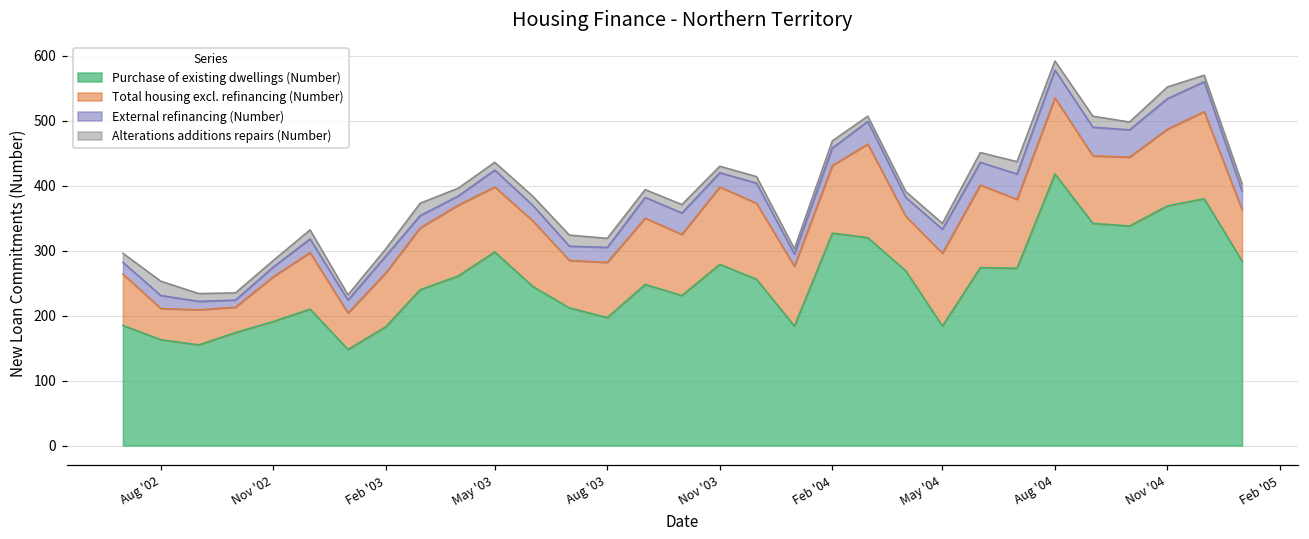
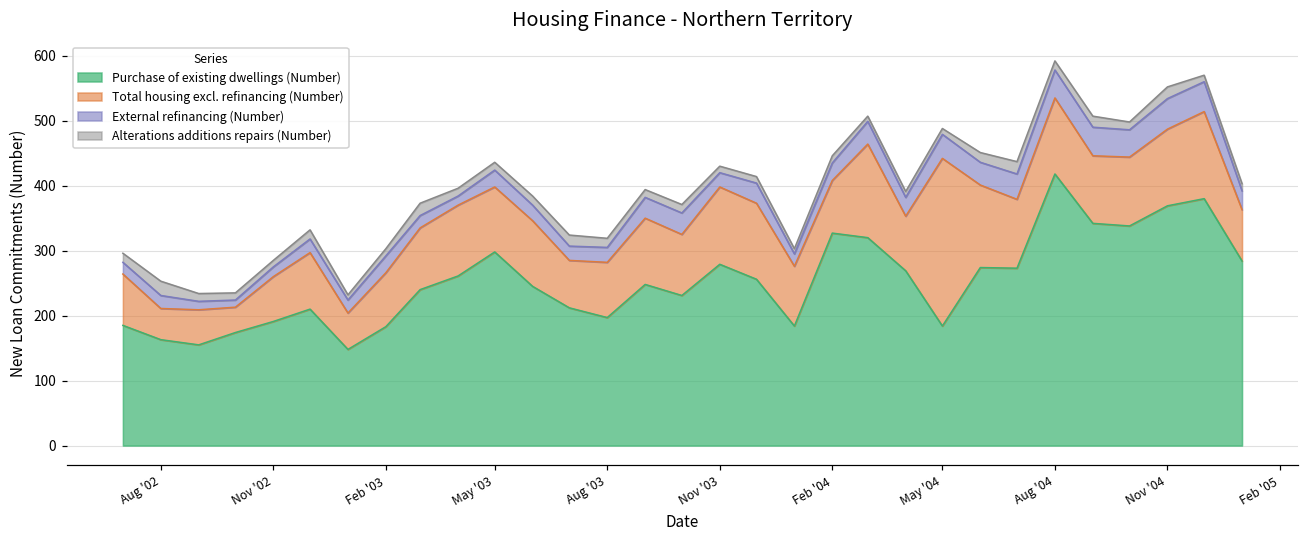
  {
    "Purchase of existing dwellings (Number)": {
      "Aug '02": 160,
      "Nov '02": 190,
      "Feb '03": 180,
      "May '03": 300,
      "Aug '03": 200,
      "Nov '03": 280,
      "Feb '04": 330,
      "May '04": 180,
      "Aug '04": 420,
      "Nov '04": 370
    },
    "Total housing excl. refinancing (Number)": {
      "Aug '02": 50,
      "Nov '02": 70,
      "Feb '03": 80,
      "May '03": 100,
      "Aug '03": 90,
      "Nov '03": 120,
-     "Feb '04": 100,
-     "May '04": 110,
+     "Feb '04": 80,
+     "May '04": 260,
      "Aug '04": 120,
      "Nov '04": 120
    }
  }
